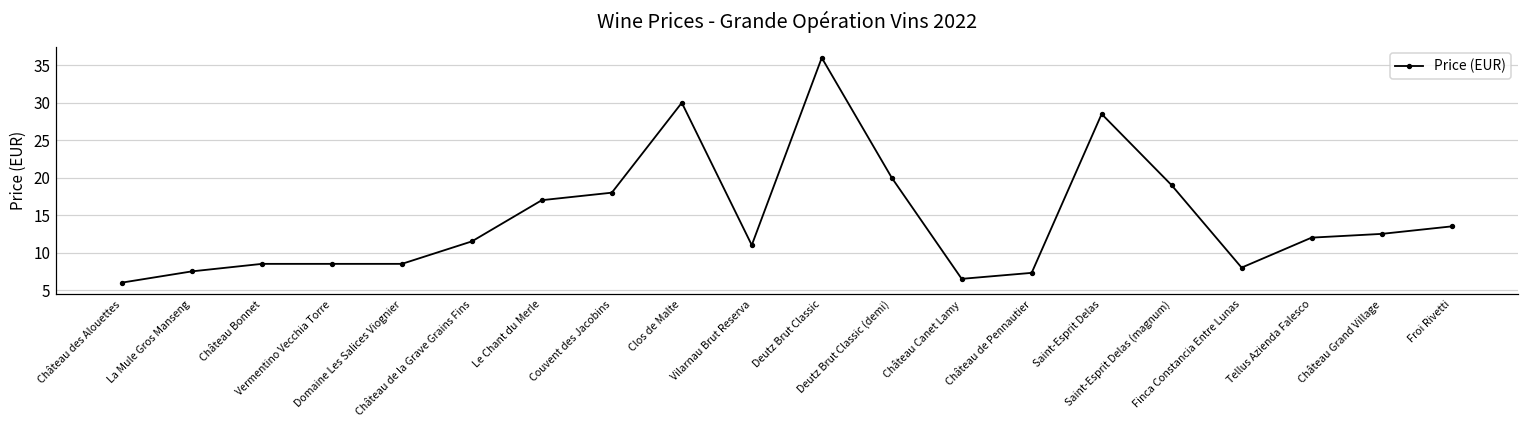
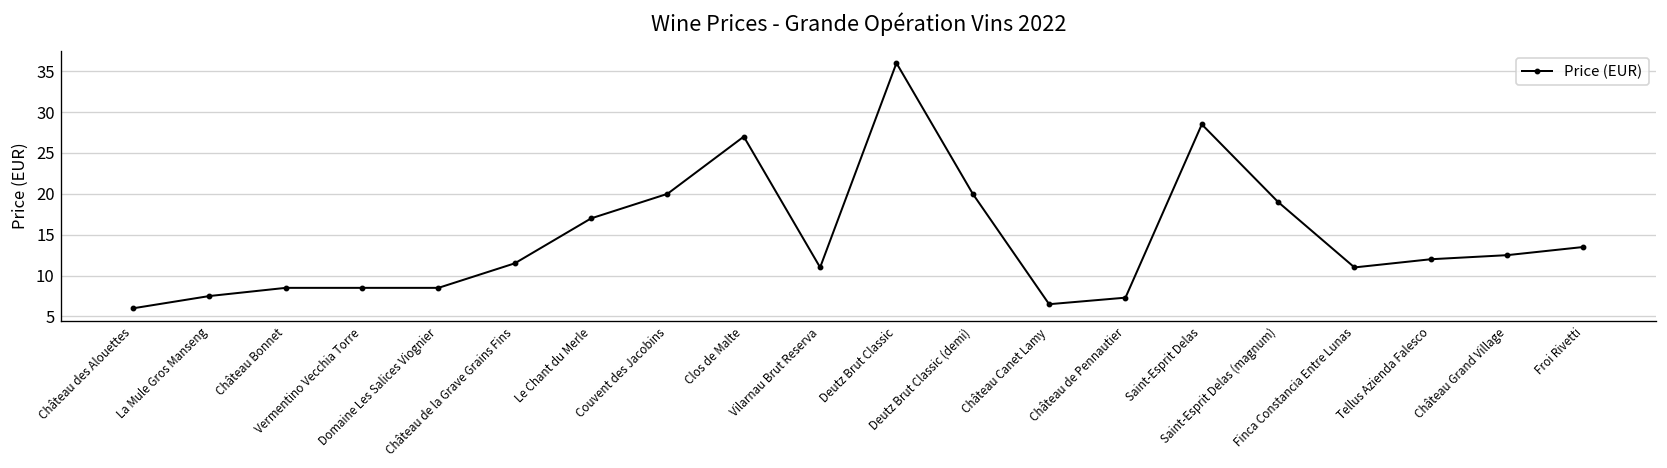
  {
    "Château des Alouettes": 6,
    "La Mule Gros Manseng": 8,
    "Château Bonnet": 9,
    "Vermentino Vecchia Torre": 9,
    "Domaine Les Salices Viognier": 9,
    "Château de la Grave Grains Fins": 12,
    "Le Chant du Merle": 17,
-   "Couvent des Jacobins": 18,
-   "Clos de Malte": 30,
+   "Couvent des Jacobins": 20,
+   "Clos de Malte": 27,
    "Vilarnau Brut Reserva": 11,
    "Deutz Brut Classic": 36,
    "Deutz Brut Classic (demi)": 20,
    "Château Canet Lamy": 7,
    "Château de Pennautier": 7,
    "Saint-Esprit Delas": 29,
    "Saint-Esprit Delas (magnum)": 19,
-   "Finca Constancia Entre Lunas": 8,
+   "Finca Constancia Entre Lunas": 11,
    "Tellus Azienda Falesco": 12,
    "Château Grand Village": 13,
    "Froi Rivetti": 14
  }
